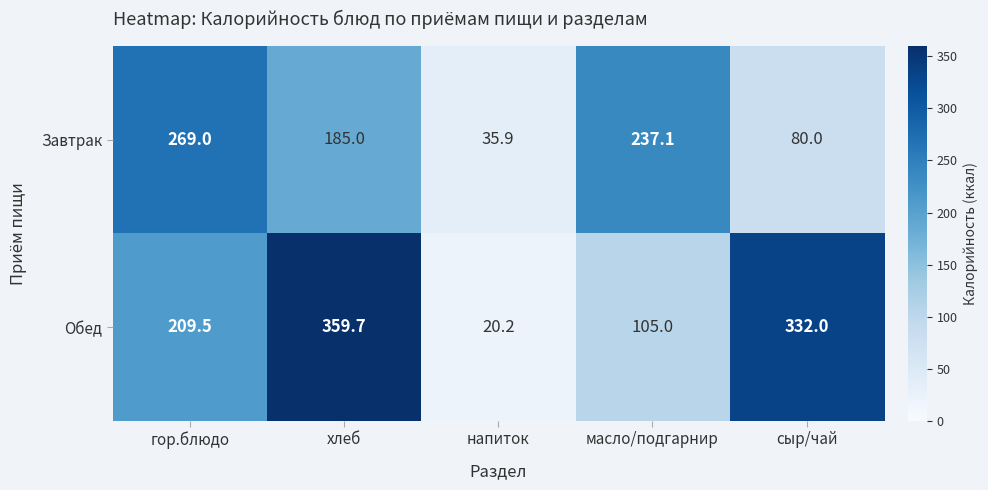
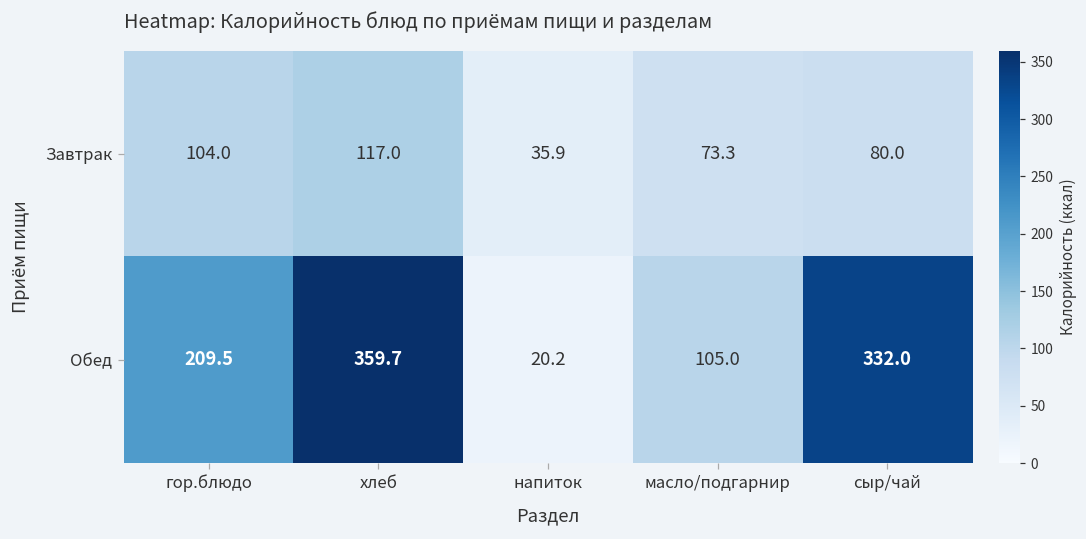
  {
    "Завтрак": {
-     "гор.блюдо": 269.0,
-     "хлеб": 185.0,
+     "гор.блюдо": 104.0,
+     "хлеб": 117.0,
      "напиток": 35.9,
-     "масло/подгарнир": 237.1,
+     "масло/подгарнир": 73.3,
      "сыр/чай": 80.0
    },
    "Обед": {
      "гор.блюдо": 209.5,
      "хлеб": 359.7,
      "напиток": 20.2,
      "масло/подгарнир": 105.0,
      "сыр/чай": 332.0
    }
  }
